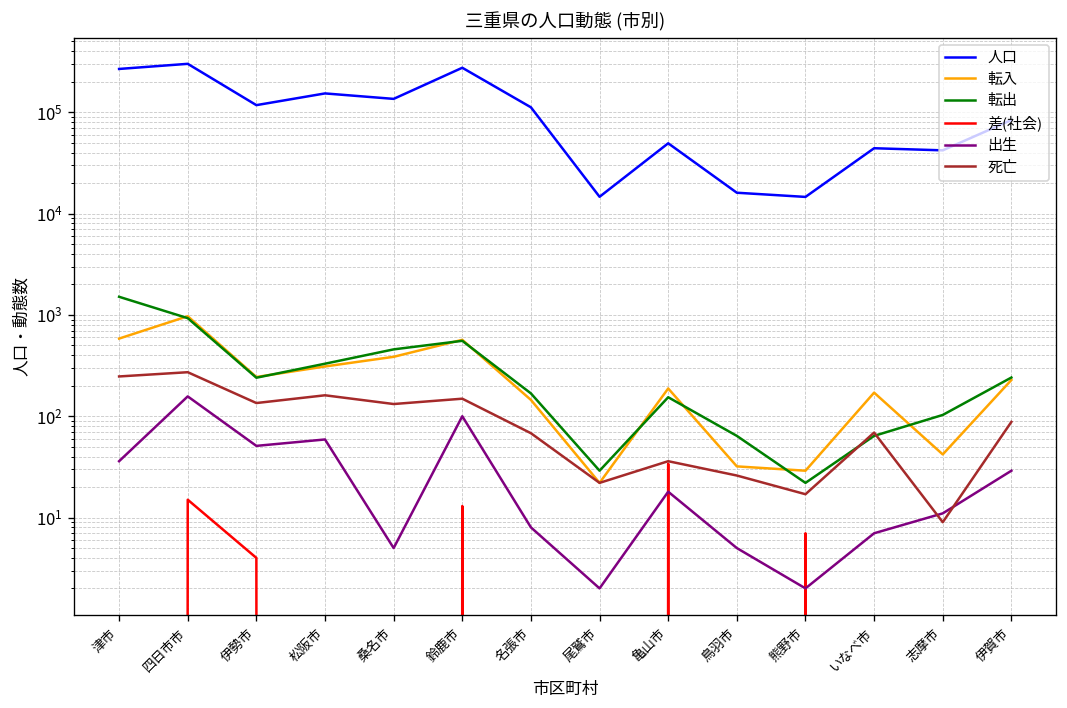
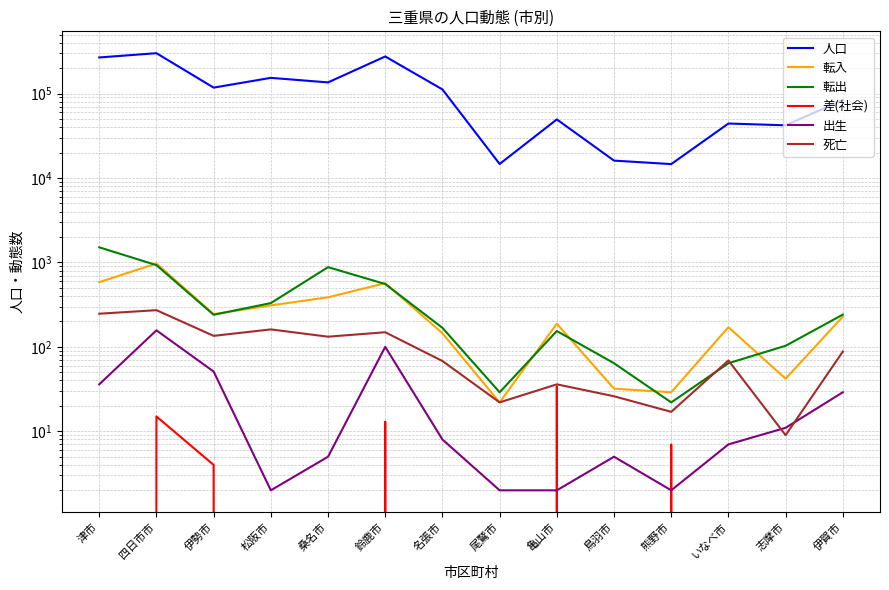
  {
    "人口": {
      "津市": 270000,
      "四日市市": 300000,
      "伊勢市": 120000,
      "松阪市": 150000,
      "桑名市": 140000,
      "鈴鹿市": 270000,
      "名張市": 110000,
      "尾鷲市": 15000,
      "亀山市": 50000,
      "鳥羽市": 16000,
      "熊野市": 15000,
      "いなべ市": 40000
    },
    "転入": {
      "津市": 600,
      "桑名市": 400,
      "名張市": 150,
      "亀山市": 190,
      "鳥羽市": 32,
      "熊野市": 29,
      "いなべ市": 170,
      "志摩市": 40
    },
    "転出": {
      "津市": 1500,
-     "桑名市": 500,
+     "桑名市": 900,
      "名張市": 170,
      "尾鷲市": 29,
      "亀山市": 150,
      "鳥羽市": 60,
      "熊野市": 22,
      "いなべ市": 60,
      "志摩市": 100
    },
    "差(社会)": {
      "四日市市": 15,
      "伊勢市": 4,
      "鈴鹿市": 13,
      "熊野市": 7
    },
    "出生": {
      "津市": 36,
      "四日市市": 160,
      "伊勢市": 50,
-     "松阪市": 60,
+     "松阪市": 2,
      "桑名市": 5,
      "鈴鹿市": 100,
      "名張市": 8,
      "尾鷲市": 2,
-     "亀山市": 18,
+     "亀山市": 2,
      "鳥羽市": 5,
      "熊野市": 2,
      "いなべ市": 7,
      "志摩市": 11,
      "伊賀市": 29
    },
    "死亡": {
      "津市": 250,
      "四日市市": 270,
      "伊勢市": 140,
      "松阪市": 160,
      "桑名市": 130,
      "鈴鹿市": 150,
      "名張市": 70,
      "鳥羽市": 26,
      "熊野市": 17,
      "いなべ市": 70,
      "志摩市": 9,
      "伊賀市": 90
    }
  }
